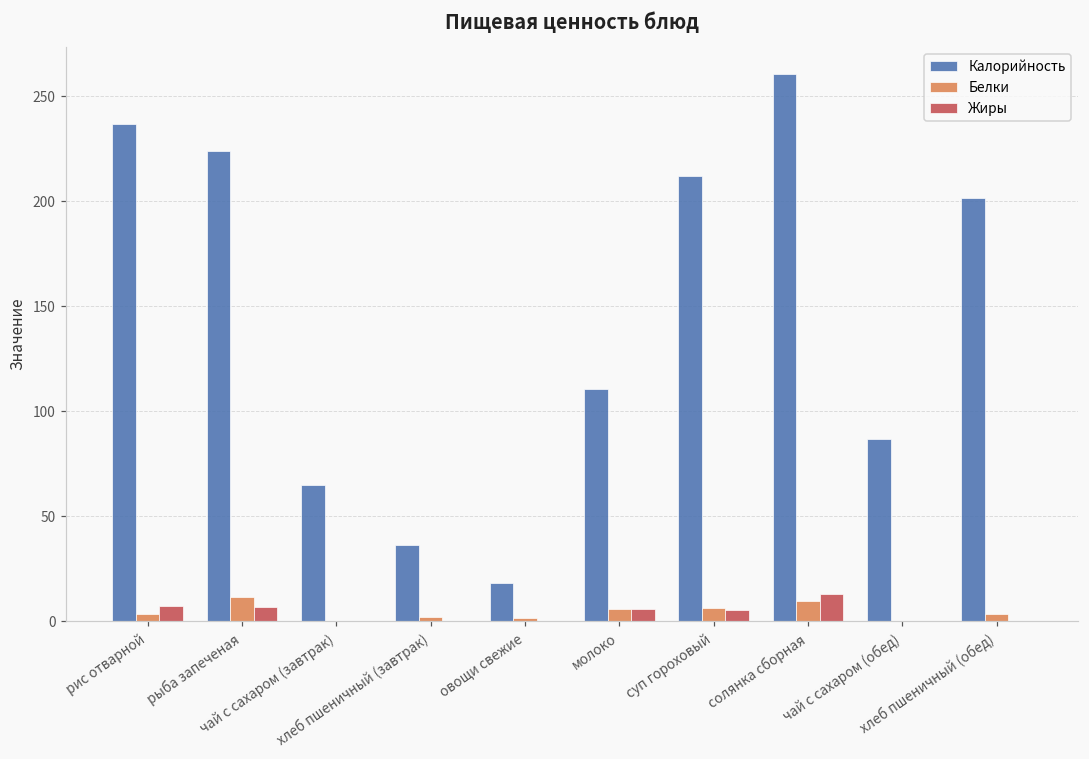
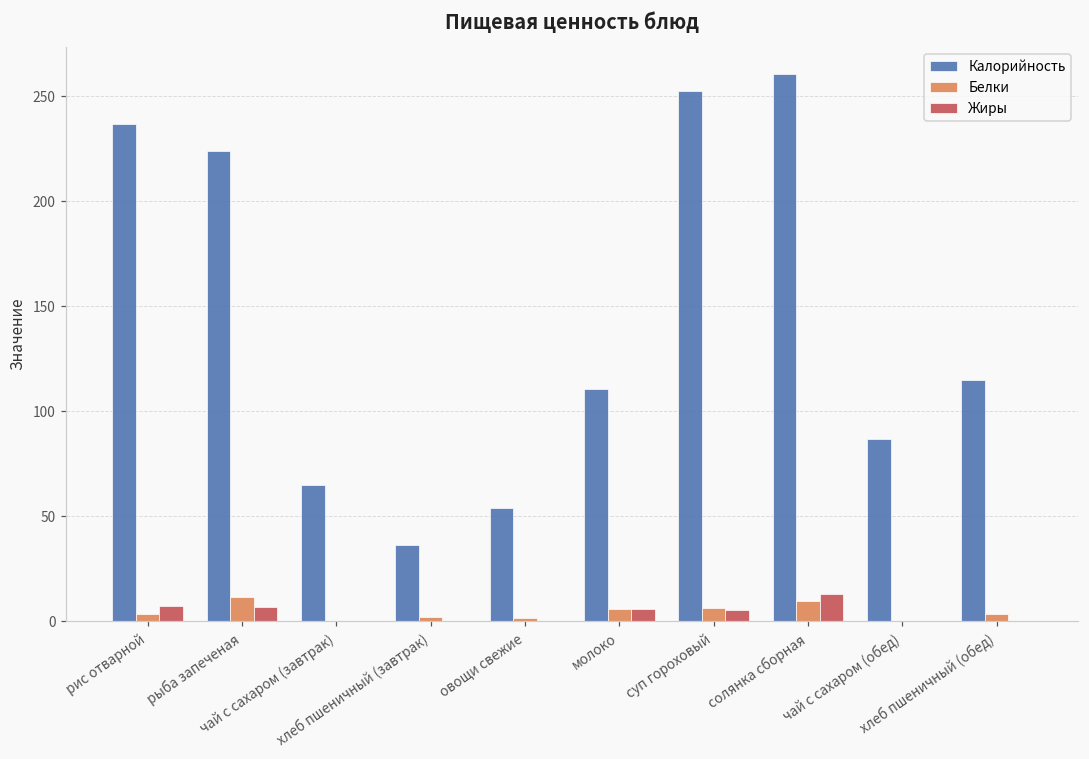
  {
    "Калорийность": {
      "рис отварной": 237,
      "рыба запеченая": 224,
      "чай с сахаром (завтрак)": 65,
      "хлеб пшеничный (завтрак)": 36,
-     "овощи свежие": 18,
+     "овощи свежие": 54,
      "молоко": 111,
-     "суп гороховый": 212,
+     "суп гороховый": 252,
      "солянка сборная": 260,
      "чай с сахаром (обед)": 87,
-     "хлеб пшеничный (обед)": 201
+     "хлеб пшеничный (обед)": 115
    }
  }
